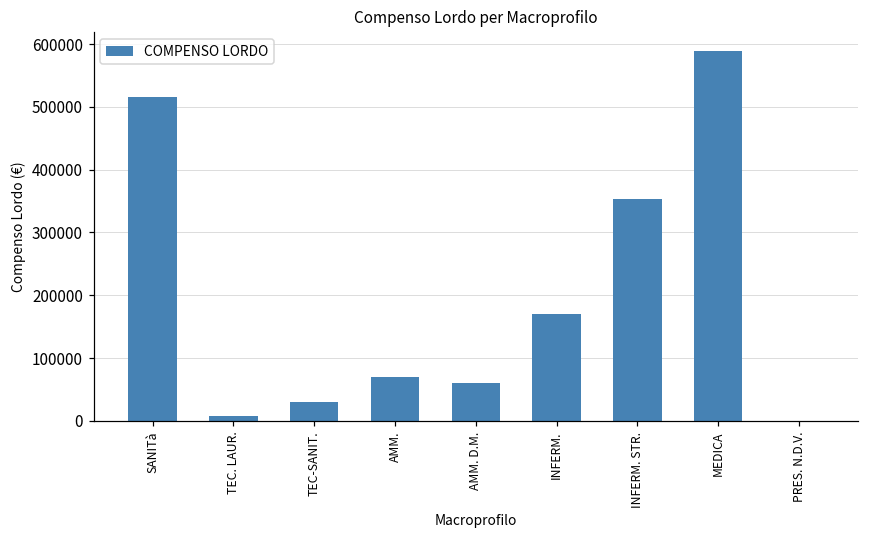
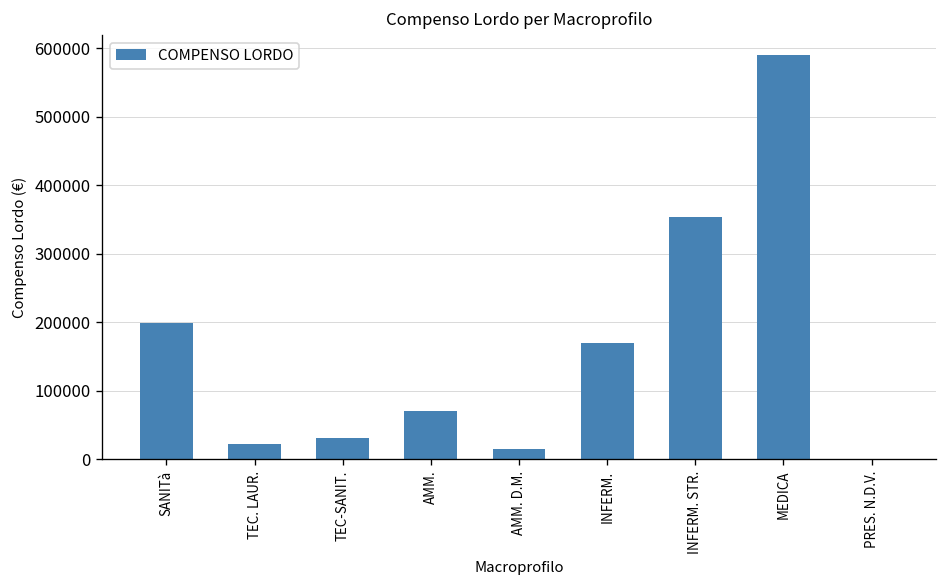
  {
-   "SANITà": 520000,
-   "TEC. LAUR.": 10000,
+   "SANITà": 200000,
+   "TEC. LAUR.": 20000,
    "TEC-SANIT.": 30000,
    "AMM.": 70000,
-   "AMM. D.M.": 60000,
+   "AMM. D.M.": 20000,
    "INFERM.": 170000,
    "INFERM. STR.": 350000,
    "MEDICA": 590000,
    "PRES. N.D.V.": 0
  }
